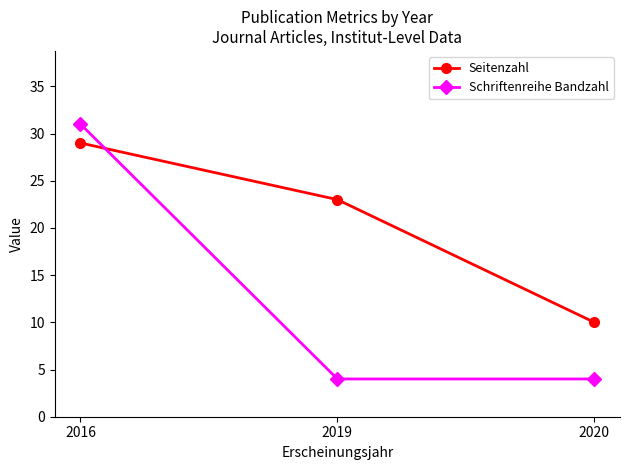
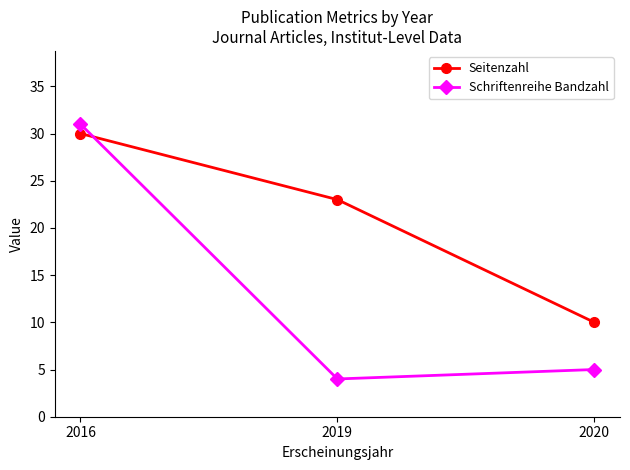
  {
    "Seitenzahl": {
-     "2016": 29,
+     "2016": 30,
      "2019": 23,
      "2020": 10
    },
    "Schriftenreihe Bandzahl": {
      "2016": 31,
      "2019": 4,
-     "2020": 4
+     "2020": 5
    }
  }
